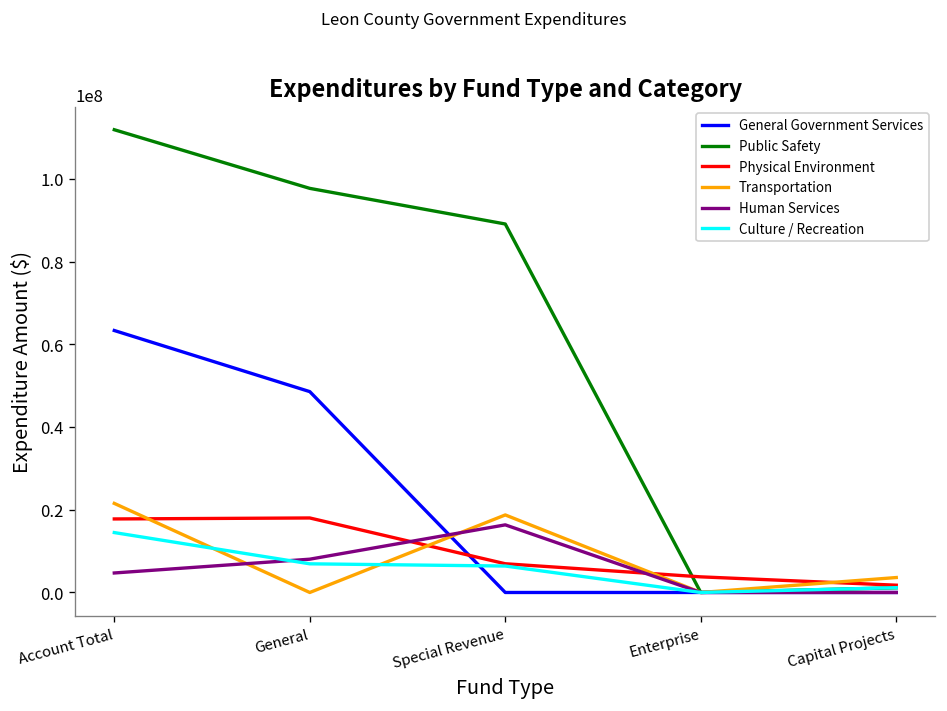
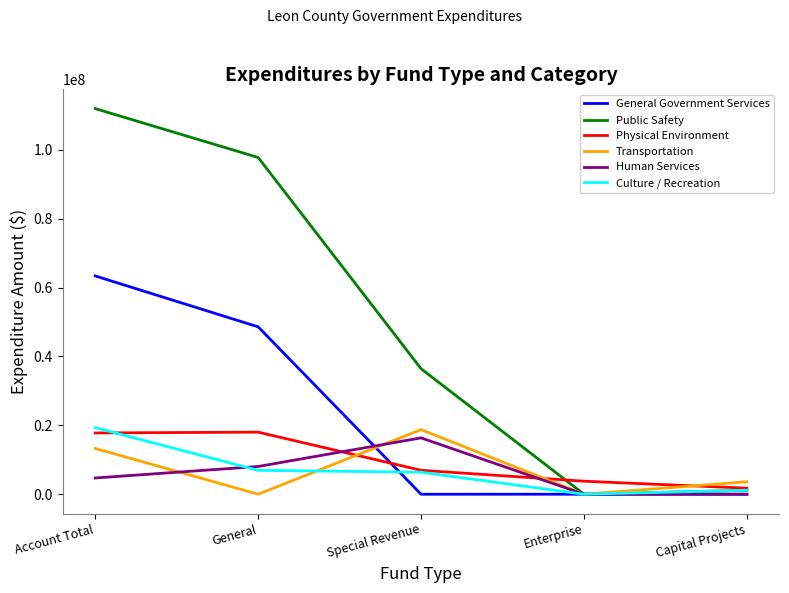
  {
    "General Government Services": {
      "Account Total": 63000000,
      "General": 49000000,
      "Special Revenue": 0
    },
    "Public Safety": {
      "Account Total": 112000000,
      "General": 98000000,
-     "Special Revenue": 89000000
+     "Special Revenue": 36000000
    },
    "Physical Environment": {
      "Account Total": 18000000,
      "General": 18000000,
      "Enterprise": 4000000
    },
    "Transportation": {
-     "Account Total": 22000000,
+     "Account Total": 13000000,
      "General": 0,
      "Special Revenue": 19000000,
      "Capital Projects": 4000000
    },
    "Human Services": {
      "Account Total": 5000000,
      "General": 8000000,
      "Special Revenue": 16000000
    },
    "Culture / Recreation": {
-     "Account Total": 14000000,
+     "Account Total": 19000000,
      "General": 7000000
    }
  }
